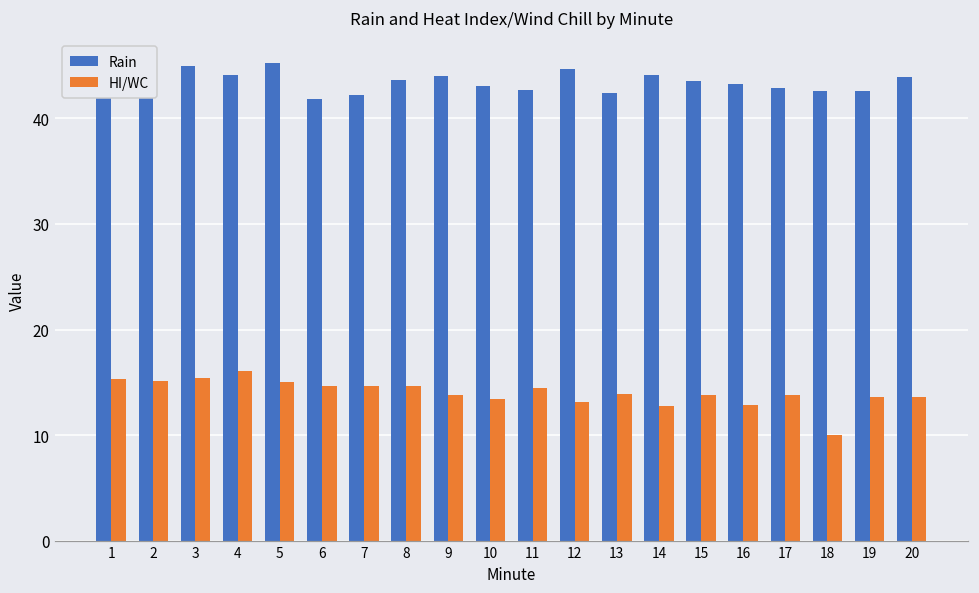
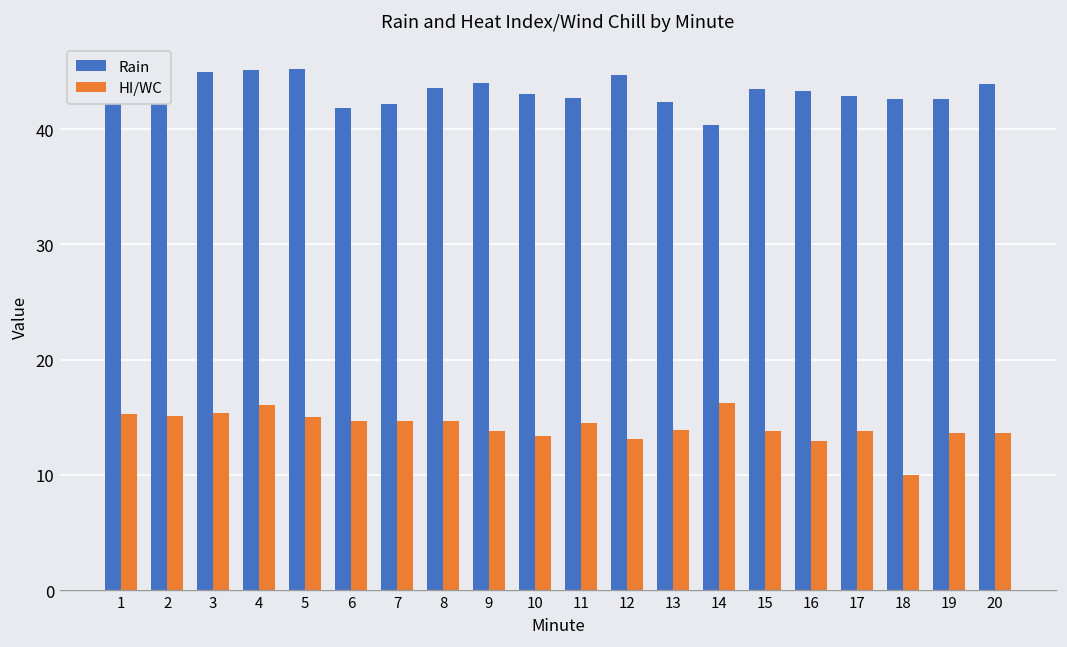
  {
    "Rain": {
      "3": 45,
-     "4": 44,
+     "4": 45,
      "5": 45,
      "6": 42,
      "7": 42,
      "8": 44,
      "9": 44,
      "10": 43,
      "11": 43,
      "12": 45,
      "13": 42,
-     "14": 44,
+     "14": 40,
      "15": 44,
      "16": 43,
      "17": 43,
      "18": 43,
      "19": 43,
      "20": 44
    },
    "HI/WC": {
      "1": 15,
      "2": 15,
      "3": 15,
      "4": 16,
      "5": 15,
      "6": 15,
      "7": 15,
      "8": 15,
      "9": 14,
      "10": 13,
      "11": 15,
      "12": 13,
      "13": 14,
-     "14": 13,
+     "14": 16,
      "15": 14,
      "16": 13,
      "17": 14,
      "18": 10,
      "19": 14,
      "20": 14
    }
  }
